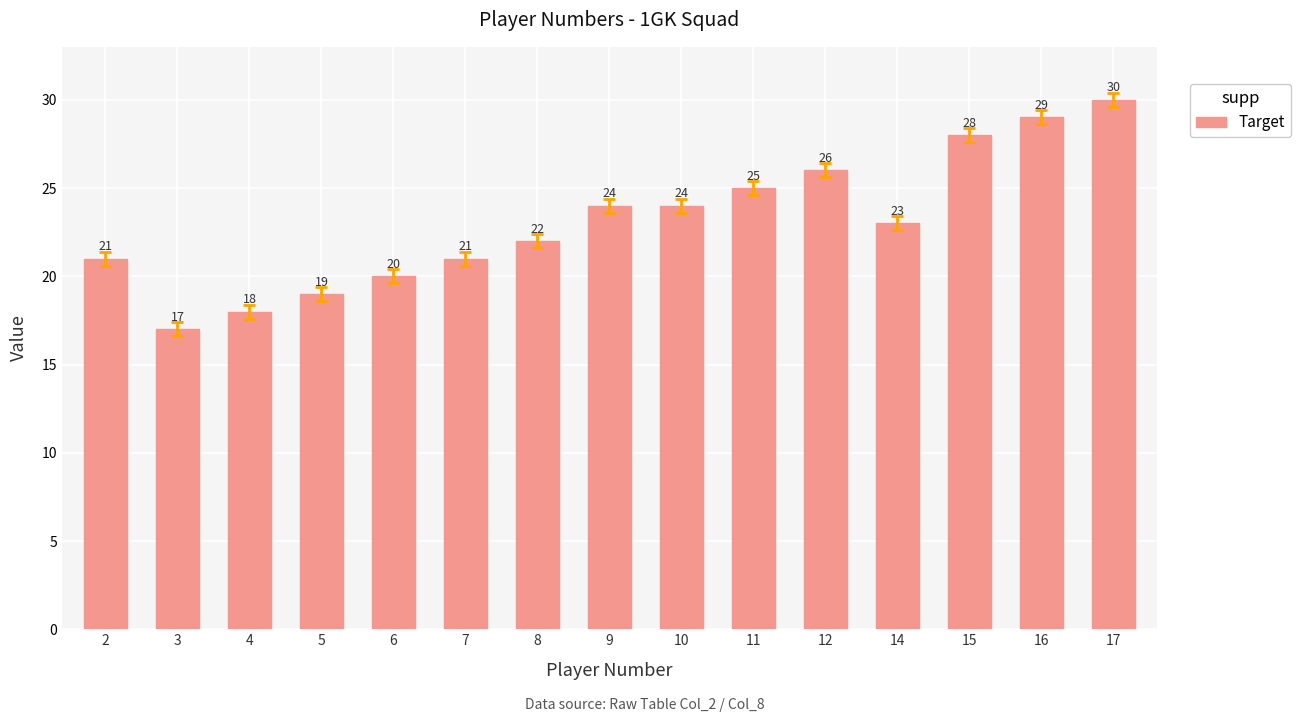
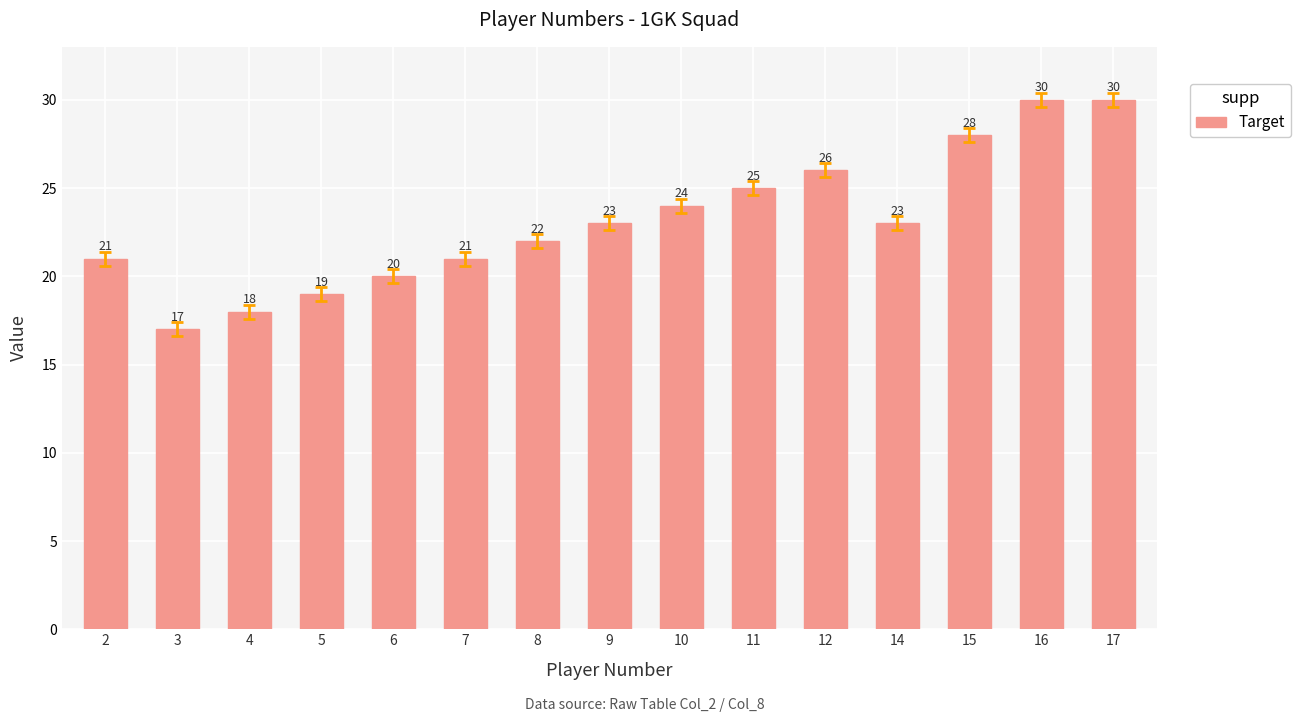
  {
    "Target": {
-     "9": 24,
-     "16": 29
+     "9": 23,
+     "16": 30
    }
  }
